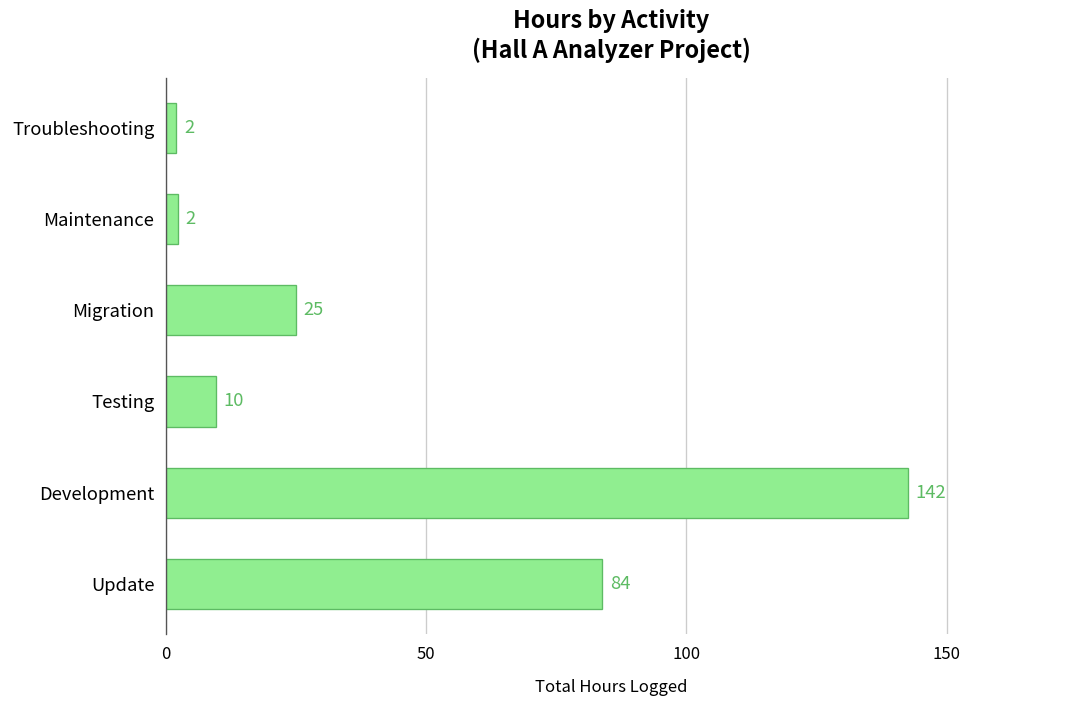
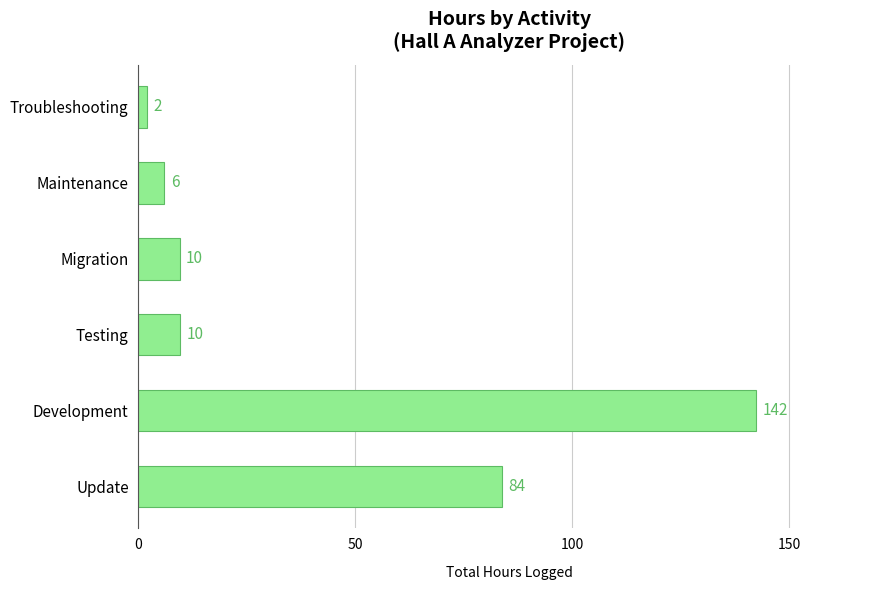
  {
    "Troubleshooting": 2,
-   "Maintenance": 2,
-   "Migration": 25,
+   "Maintenance": 6,
+   "Migration": 10,
    "Testing": 10,
    "Development": 142,
    "Update": 84
  }
